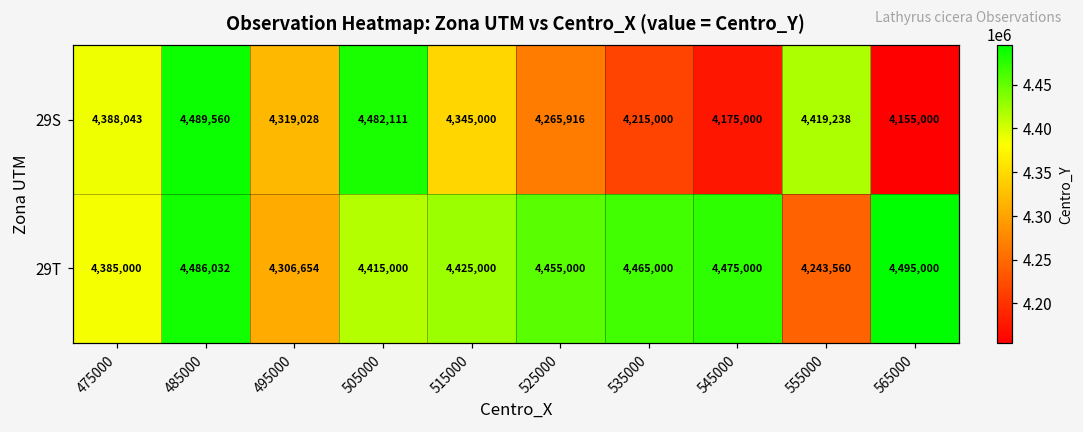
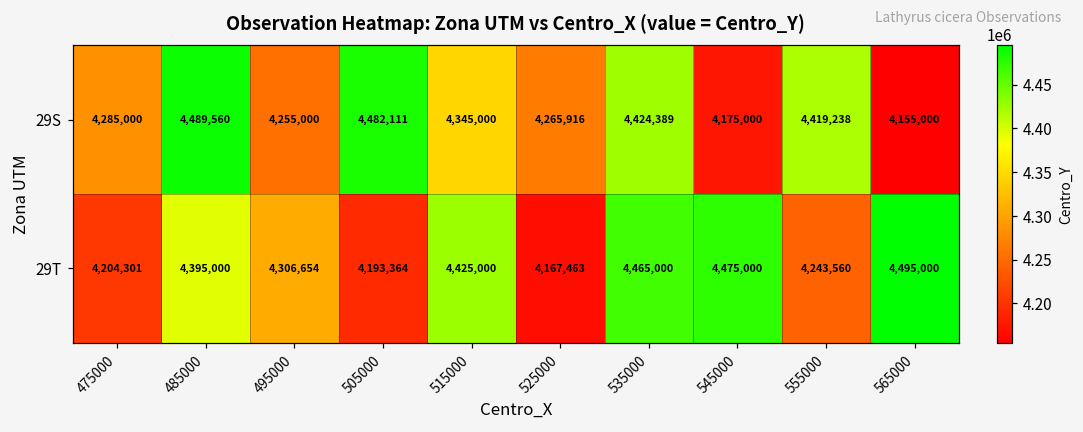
  {
    "29S": {
-     "475000": "4,388,043",
+     "475000": "4,285,000",
      "485000": "4,489,560",
-     "495000": "4,319,028",
+     "495000": "4,255,000",
      "505000": "4,482,111",
      "515000": "4,345,000",
      "525000": "4,265,916",
-     "535000": "4,215,000",
+     "535000": "4,424,389",
      "545000": "4,175,000",
      "555000": "4,419,238",
      "565000": "4,155,000"
    },
    "29T": {
-     "475000": "4,385,000",
-     "485000": "4,486,032",
+     "475000": "4,204,301",
+     "485000": "4,395,000",
      "495000": "4,306,654",
-     "505000": "4,415,000",
+     "505000": "4,193,364",
      "515000": "4,425,000",
-     "525000": "4,455,000",
+     "525000": "4,167,463",
      "535000": "4,465,000",
      "545000": "4,475,000",
      "555000": "4,243,560",
      "565000": "4,495,000"
    }
  }
